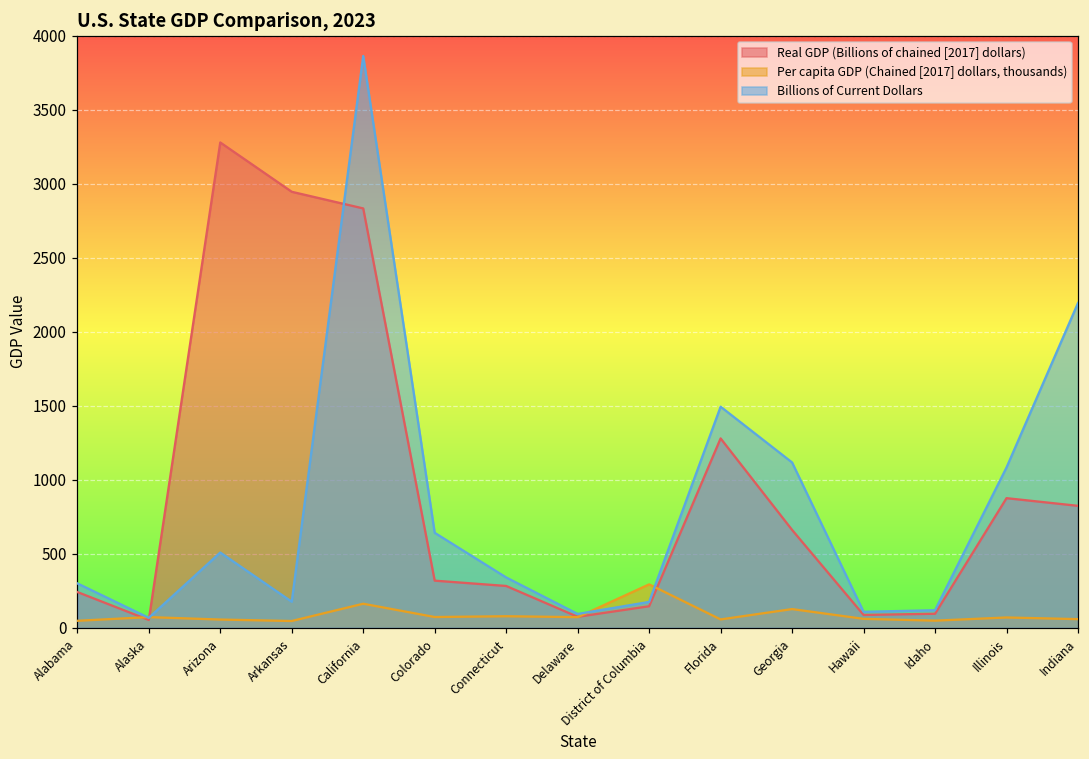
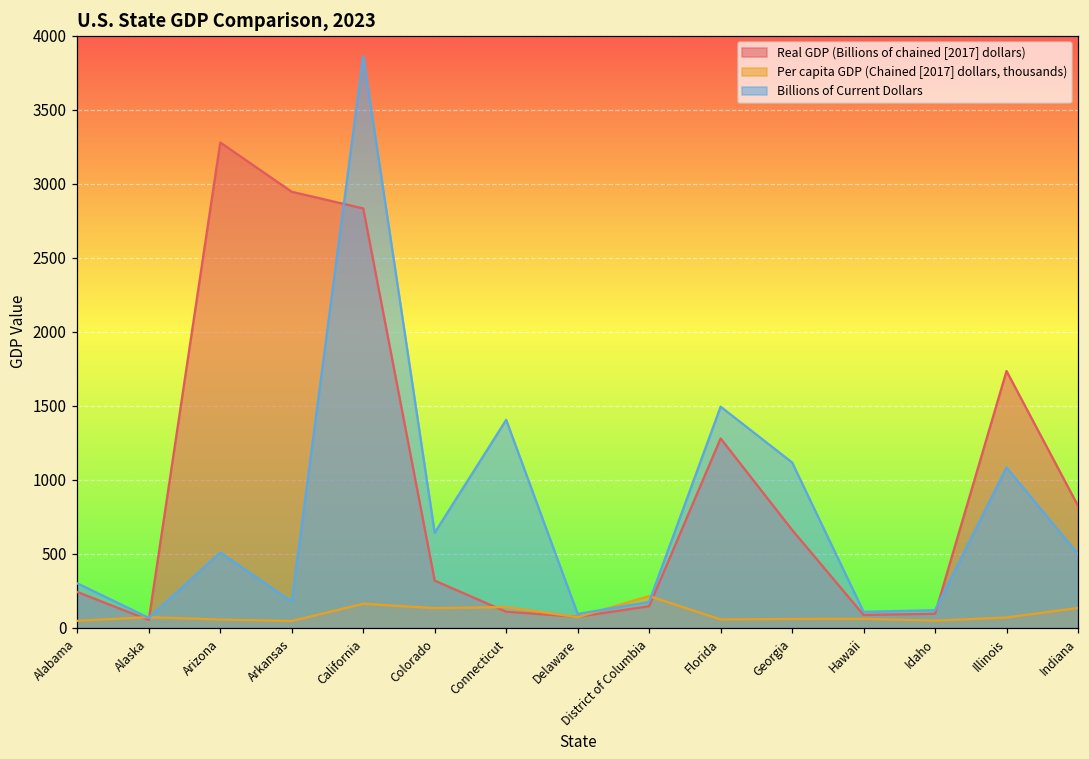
  {
    "Real GDP (Billions of chained [2017] dollars)": {
      "Alabama": 240,
      "Arizona": 3280,
      "Arkansas": 2940,
      "California": 2830,
      "Colorado": 320,
-     "Connecticut": 280,
+     "Connecticut": 110,
      "District of Columbia": 150,
      "Florida": 1280,
      "Georgia": 660,
      "Hawaii": 90,
      "Idaho": 90,
-     "Illinois": 880,
+     "Illinois": 1730,
      "Indiana": 820
    },
    "Per capita GDP (Chained [2017] dollars, thousands)": {
      "Alabama": 50,
      "Arizona": 60,
      "Arkansas": 50,
      "California": 160,
-     "Colorado": 70,
-     "Connecticut": 80,
-     "District of Columbia": 290,
+     "Colorado": 130,
+     "Connecticut": 140,
+     "District of Columbia": 210,
      "Florida": 60,
-     "Georgia": 130,
+     "Georgia": 60,
      "Hawaii": 60,
      "Idaho": 50,
      "Illinois": 70,
-     "Indiana": 60
+     "Indiana": 130
    },
    "Billions of Current Dollars": {
      "Alabama": 300,
      "Arizona": 510,
      "Arkansas": 180,
      "California": 3860,
      "Colorado": 640,
-     "Connecticut": 340,
+     "Connecticut": 1400,
      "Delaware": 90,
      "District of Columbia": 170,
      "Florida": 1490,
      "Georgia": 1120,
      "Hawaii": 110,
      "Idaho": 120,
      "Illinois": 1080,
-     "Indiana": 2190
+     "Indiana": 500
    }
  }
